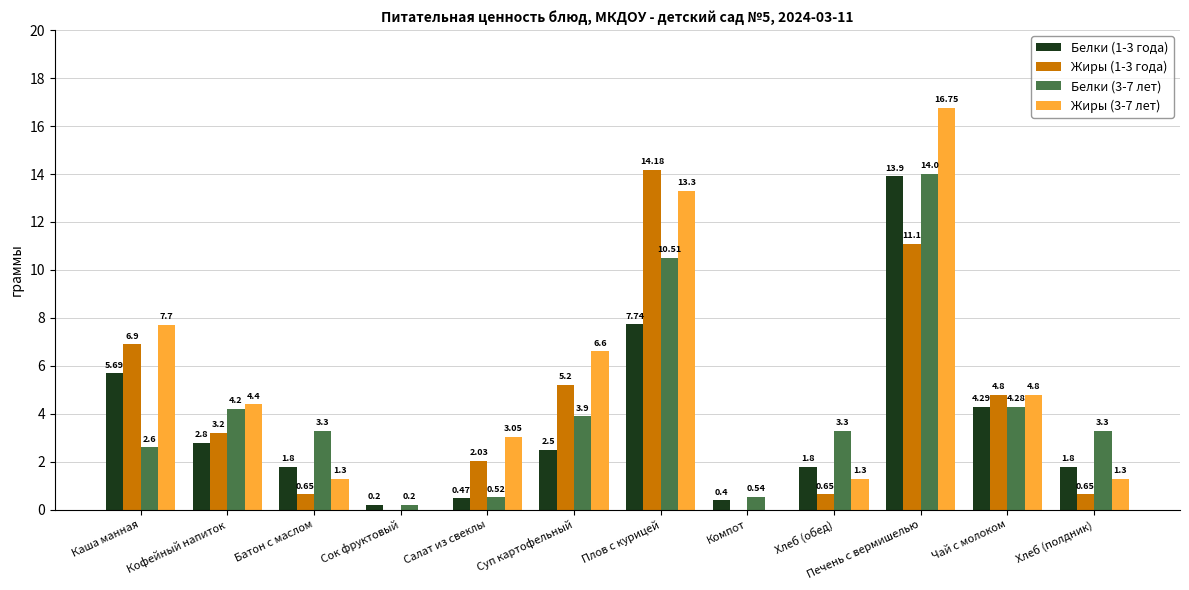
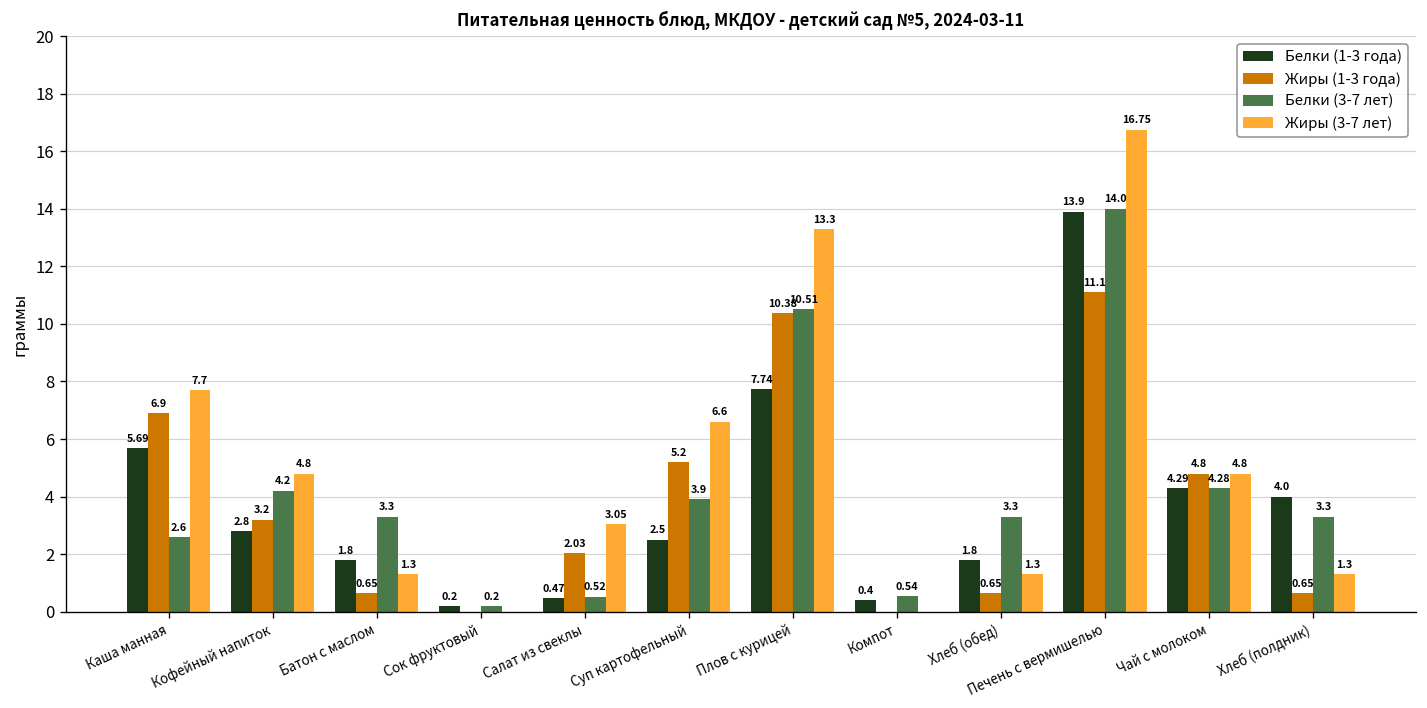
  {
    "Белки (1-3 года)": {
      "Каша манная": 5.69,
      "Кофейный напиток": 2.8,
      "Батон с маслом": 1.8,
      "Сок фруктовый": 0.2,
      "Салат из свеклы": 0.47,
      "Суп картофельный": 2.5,
      "Плов с курицей": 7.74,
      "Компот": 0.4,
      "Хлеб (обед)": 1.8,
      "Печень с вермишелью": 13.9,
      "Чай с молоком": 4.29,
-     "Хлеб (полдник)": 1.8
+     "Хлеб (полдник)": 4.0
    },
    "Жиры (1-3 года)": {
      "Каша манная": 6.9,
      "Кофейный напиток": 3.2,
      "Батон с маслом": 0.65,
      "Салат из свеклы": 2.03,
      "Суп картофельный": 5.2,
-     "Плов с курицей": 14.18,
+     "Плов с курицей": 10.38,
      "Хлеб (обед)": 0.65,
      "Печень с вермишелью": 11.1,
      "Чай с молоком": 4.8,
      "Хлеб (полдник)": 0.65
    },
    "Белки (3-7 лет)": {
      "Каша манная": 2.6,
      "Кофейный напиток": 4.2,
      "Батон с маслом": 3.3,
      "Сок фруктовый": 0.2,
      "Салат из свеклы": 0.52,
      "Суп картофельный": 3.9,
      "Плов с курицей": 10.51,
      "Компот": 0.54,
      "Хлеб (обед)": 3.3,
      "Печень с вермишелью": 14.0,
      "Чай с молоком": 4.28,
      "Хлеб (полдник)": 3.3
    },
    "Жиры (3-7 лет)": {
      "Каша манная": 7.7,
-     "Кофейный напиток": 4.4,
+     "Кофейный напиток": 4.8,
      "Батон с маслом": 1.3,
      "Салат из свеклы": 3.05,
      "Суп картофельный": 6.6,
      "Плов с курицей": 13.3,
      "Хлеб (обед)": 1.3,
      "Печень с вермишелью": 16.75,
      "Чай с молоком": 4.8,
      "Хлеб (полдник)": 1.3
    }
  }
